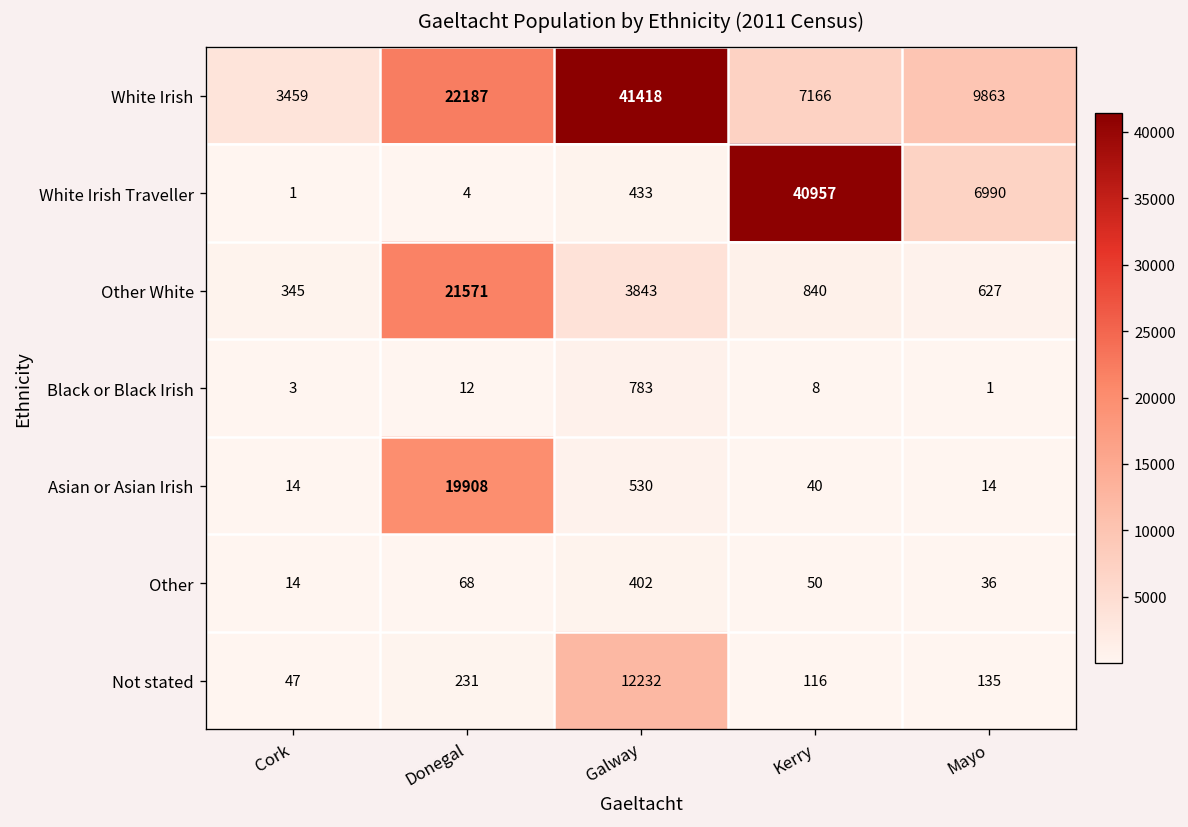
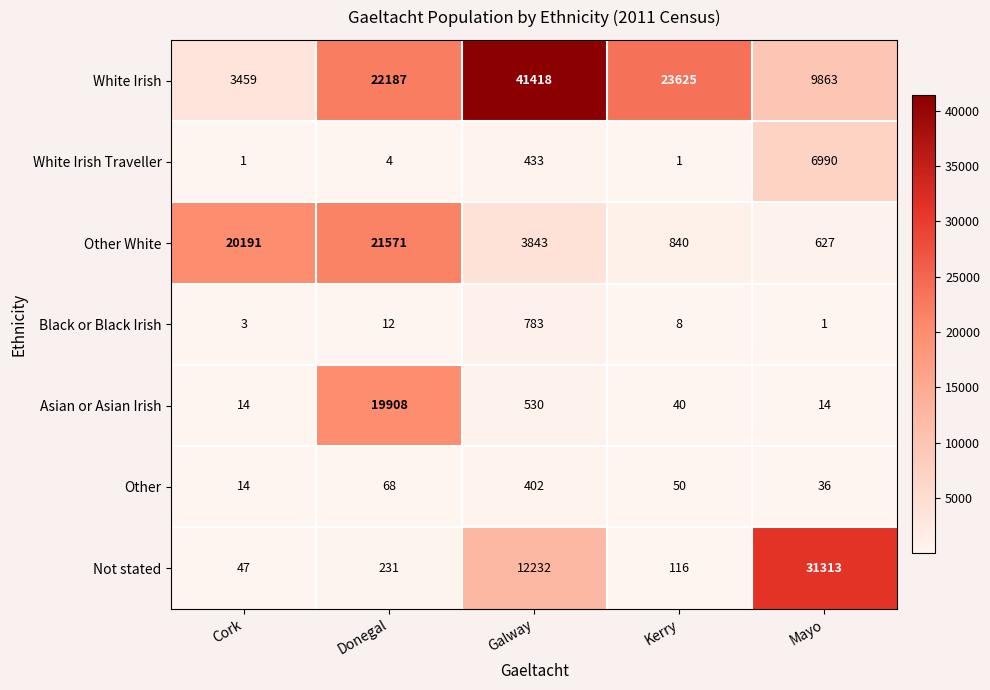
  {
    "White Irish": {
      "Cork": 3459,
      "Donegal": 22187,
      "Galway": 41418,
-     "Kerry": 7166,
+     "Kerry": 23625,
      "Mayo": 9863
    },
    "White Irish Traveller": {
      "Cork": 1,
      "Donegal": 4,
      "Galway": 433,
-     "Kerry": 40957,
+     "Kerry": 1,
      "Mayo": 6990
    },
    "Other White": {
-     "Cork": 345,
+     "Cork": 20191,
      "Donegal": 21571,
      "Galway": 3843,
      "Kerry": 840,
      "Mayo": 627
    },
    "Black or Black Irish": {
      "Cork": 3,
      "Donegal": 12,
      "Galway": 783,
      "Kerry": 8,
      "Mayo": 1
    },
    "Asian or Asian Irish": {
      "Cork": 14,
      "Donegal": 19908,
      "Galway": 530,
      "Kerry": 40,
      "Mayo": 14
    },
    "Other": {
      "Cork": 14,
      "Donegal": 68,
      "Galway": 402,
      "Kerry": 50,
      "Mayo": 36
    },
    "Not stated": {
      "Cork": 47,
      "Donegal": 231,
      "Galway": 12232,
      "Kerry": 116,
-     "Mayo": 135
+     "Mayo": 31313
    }
  }
